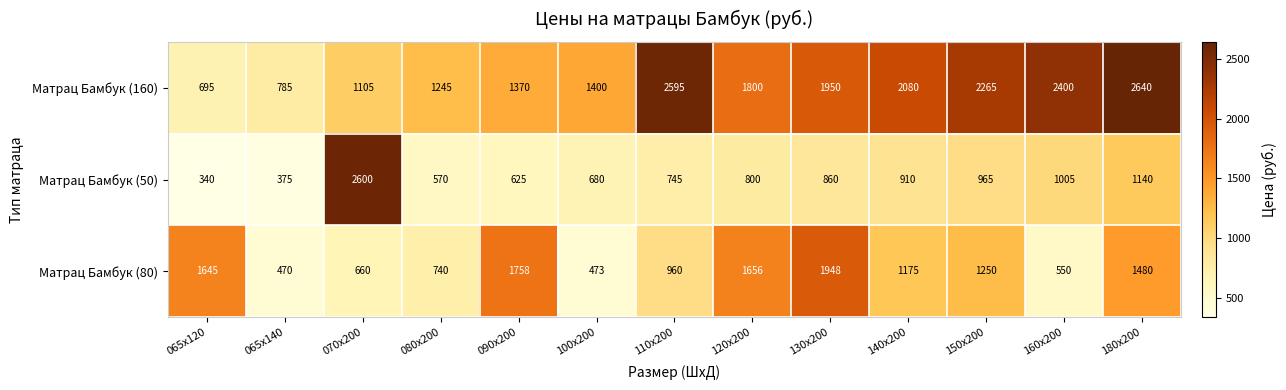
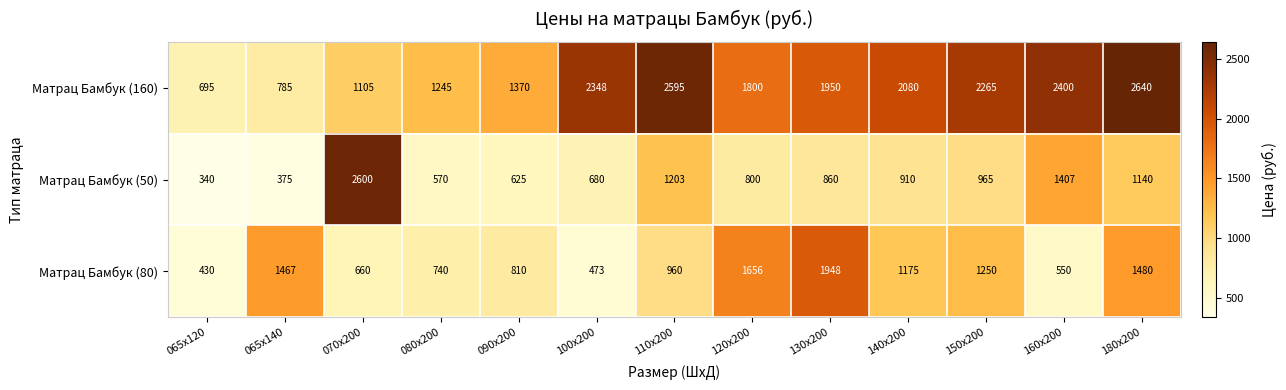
  {
    "Матрац Бамбук (160)": {
      "065х120": 695,
      "065х140": 785,
      "070х200": 1105,
      "080х200": 1245,
      "090х200": 1370,
-     "100х200": 1400,
+     "100х200": 2348,
      "110х200": 2595,
      "120х200": 1800,
      "130х200": 1950,
      "140х200": 2080,
      "150х200": 2265,
      "160х200": 2400,
      "180х200": 2640
    },
    "Матрац Бамбук (50)": {
      "065х120": 340,
      "065х140": 375,
      "070х200": 2600,
      "080х200": 570,
      "090х200": 625,
      "100х200": 680,
-     "110х200": 745,
+     "110х200": 1203,
      "120х200": 800,
      "130х200": 860,
      "140х200": 910,
      "150х200": 965,
-     "160х200": 1005,
+     "160х200": 1407,
      "180х200": 1140
    },
    "Матрац Бамбук (80)": {
-     "065х120": 1645,
-     "065х140": 470,
+     "065х120": 430,
+     "065х140": 1467,
      "070х200": 660,
      "080х200": 740,
-     "090х200": 1758,
+     "090х200": 810,
      "100х200": 473,
      "110х200": 960,
      "120х200": 1656,
      "130х200": 1948,
      "140х200": 1175,
      "150х200": 1250,
      "160х200": 550,
      "180х200": 1480
    }
  }
